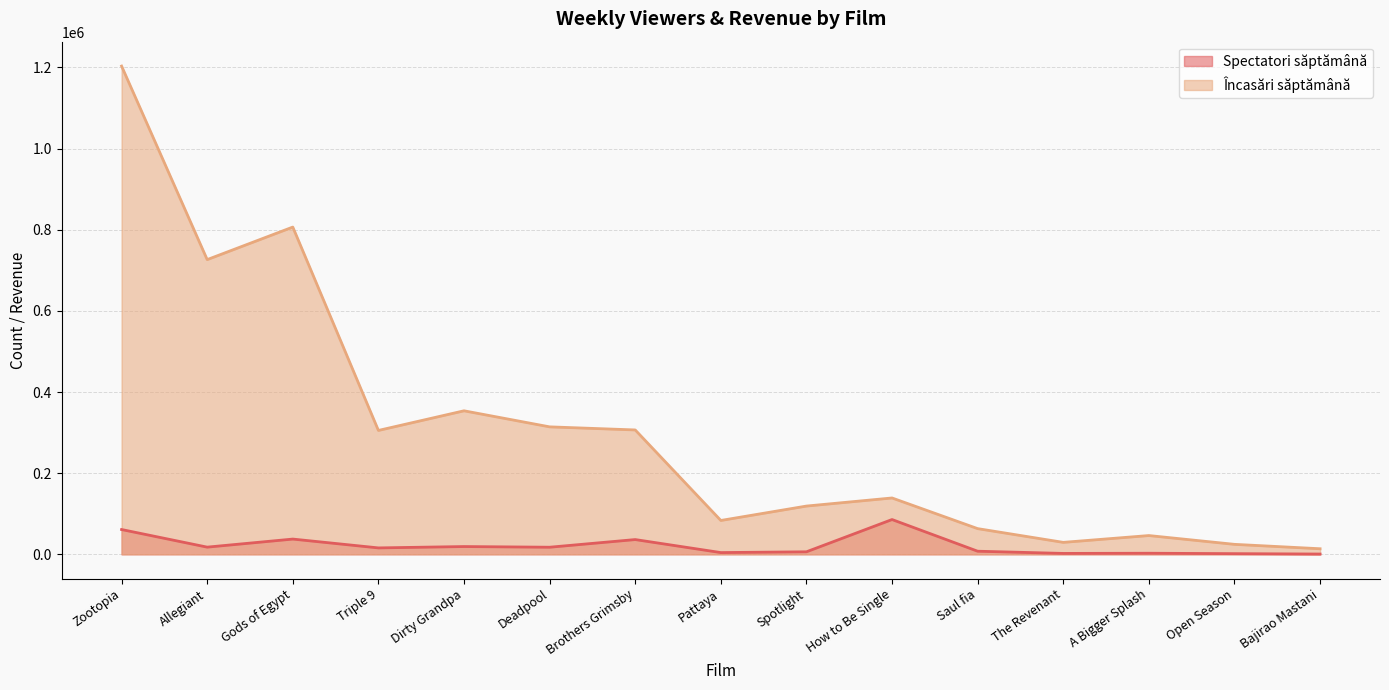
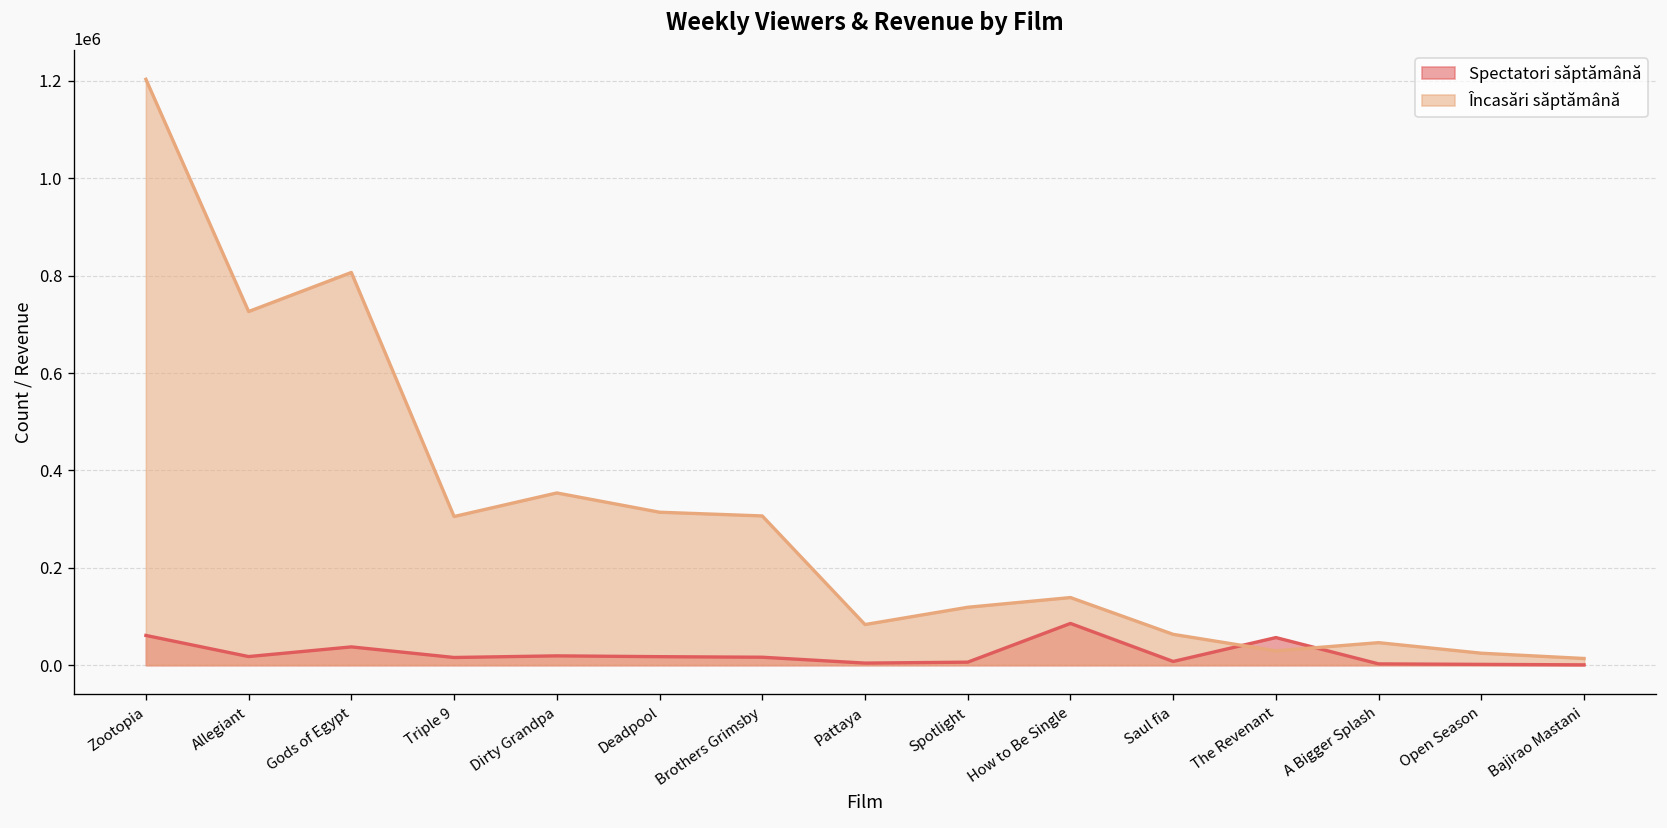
  {
    "Spectatori săptămână": {
      "Zootopia": 60000,
      "Allegiant": 20000,
      "Gods of Egypt": 40000,
      "Triple 9": 20000,
      "Dirty Grandpa": 20000,
      "Deadpool": 20000,
-     "Brothers Grimsby": 40000,
+     "Brothers Grimsby": 20000,
      "Pattaya": 0,
      "Spotlight": 10000,
      "How to Be Single": 90000,
      "Saul fia": 10000,
-     "The Revenant": 0,
+     "The Revenant": 60000,
      "A Bigger Splash": 0,
      "Open Season": 0,
      "Bajirao Mastani": 0
    },
    "Încasări săptămână": {
      "Zootopia": 1200000,
      "Allegiant": 730000,
      "Gods of Egypt": 810000,
      "Triple 9": 310000,
      "Dirty Grandpa": 350000,
      "Deadpool": 310000,
      "Brothers Grimsby": 310000,
      "Pattaya": 80000,
      "Spotlight": 120000,
      "How to Be Single": 140000,
      "Saul fia": 60000,
      "The Revenant": 30000,
      "A Bigger Splash": 50000,
      "Open Season": 20000,
      "Bajirao Mastani": 10000
    }
  }
